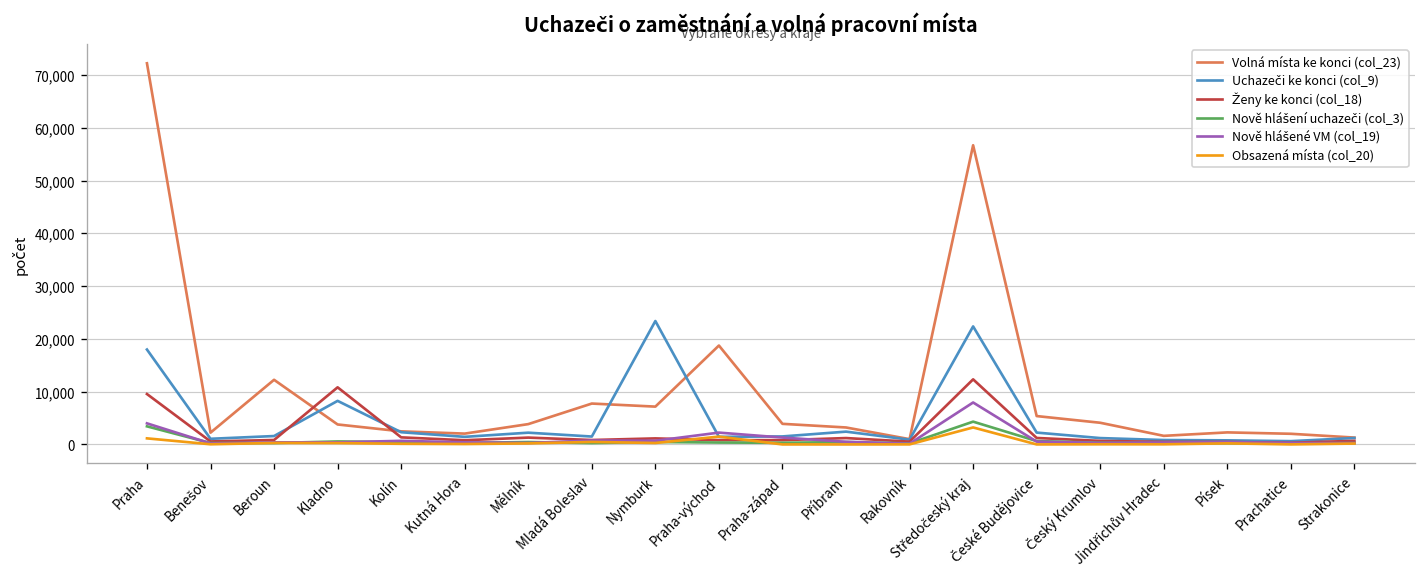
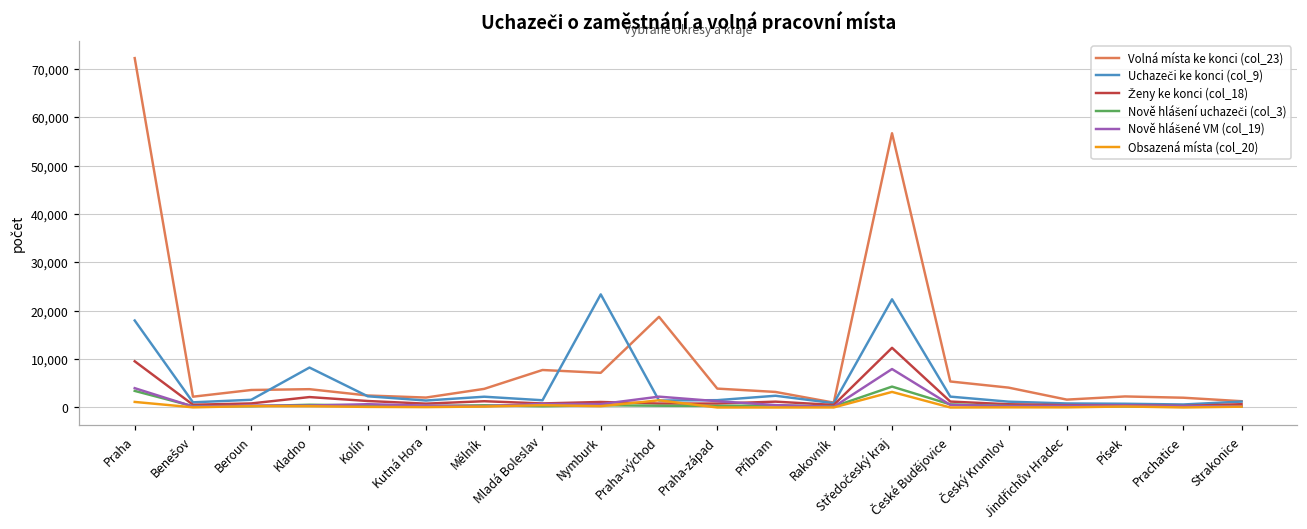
  {
    "Volná místa ke konci (col_23)": {
      "Praha": "72,000",
      "Benešov": "2,000",
-     "Beroun": "12,000",
+     "Beroun": "4,000",
      "Kladno": "4,000",
      "Kutná Hora": "2,000",
      "Mělník": "4,000",
      "Mladá Boleslav": "8,000",
      "Nymburk": "7,000",
      "Praha-východ": "19,000",
      "Praha-západ": "4,000",
      "Příbram": "3,000",
      "Středočeský kraj": "57,000",
      "České Budějovice": "5,000",
      "Český Krumlov": "4,000",
      "Jindřichův Hradec": "2,000",
      "Písek": "2,000",
      "Prachatice": "2,000"
    },
    "Uchazeči ke konci (col_9)": {
      "Praha": "18,000",
      "Beroun": "2,000",
      "Kladno": "8,000",
      "Kutná Hora": "1,000",
      "Mělník": "2,000",
      "Mladá Boleslav": "1,000",
      "Nymburk": "23,000",
      "Příbram": "2,000",
      "Středočeský kraj": "22,000",
      "České Budějovice": "2,000"
    },
    "Ženy ke konci (col_18)": {
      "Praha": "10,000",
-     "Kladno": "11,000",
+     "Kladno": "2,000",
      "Kolín": "1,000",
      "Mělník": "1,000",
      "Příbram": "1,000",
      "Středočeský kraj": "12,000"
    },
    "Nově hlášení uchazeči (col_3)": {
      "Středočeský kraj": "4,000"
    },
    "Nově hlášené VM (col_19)": {
      "Praha-východ": "2,000",
      "Středočeský kraj": "8,000"
    },
    "Obsazená místa (col_20)": {
      "Praha": "1,000",
      "Středočeský kraj": "3,000"
    }
  }
